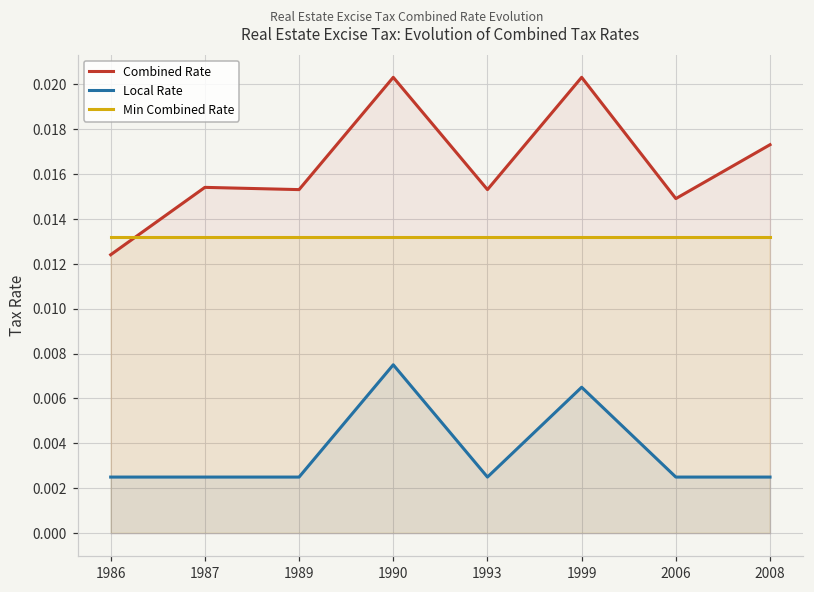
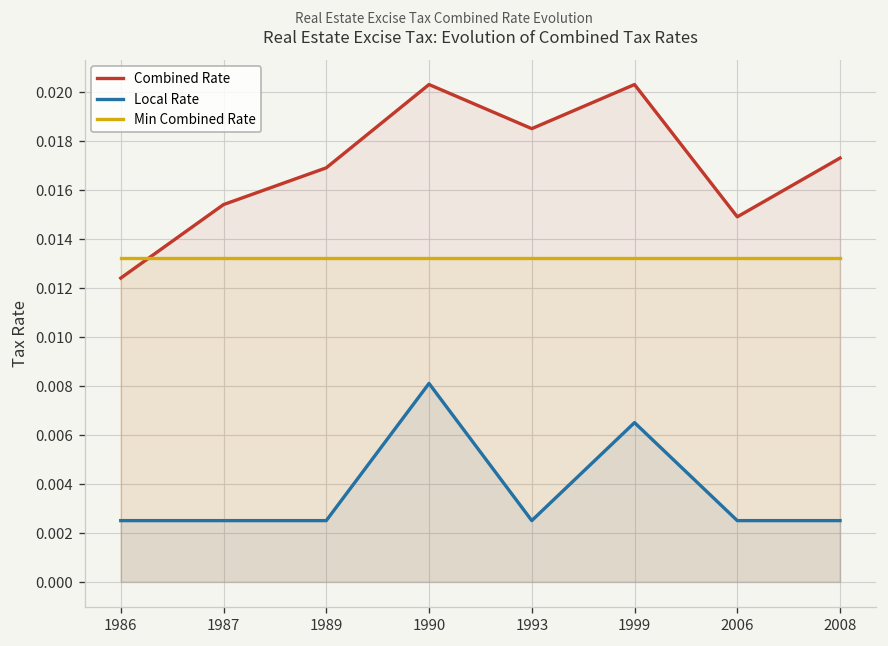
  {
    "Combined Rate": {
      "1986": 0.0124,
      "1987": 0.0154,
-     "1989": 0.0153,
+     "1989": 0.0169,
      "1990": 0.0203,
-     "1993": 0.0153,
+     "1993": 0.0185,
      "1999": 0.0203,
      "2006": 0.0149,
      "2008": 0.0173
    },
    "Local Rate": {
      "1986": 0.0025,
      "1987": 0.0025,
      "1989": 0.0025,
-     "1990": 0.0075,
+     "1990": 0.0081,
      "1993": 0.0025,
      "1999": 0.0065,
      "2006": 0.0025,
      "2008": 0.0025
    },
    "Min Combined Rate": {
      "1986": 0.0132,
      "1987": 0.0132,
      "1989": 0.0132,
      "1990": 0.0132,
      "1993": 0.0132,
      "1999": 0.0132,
      "2006": 0.0132,
      "2008": 0.0132
    }
  }
